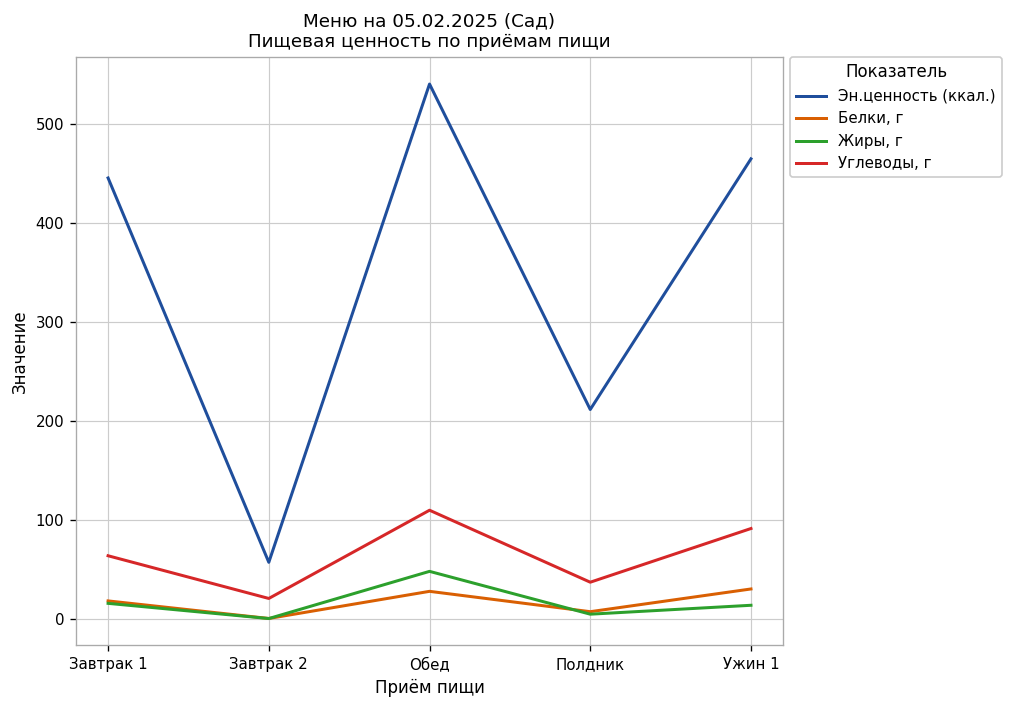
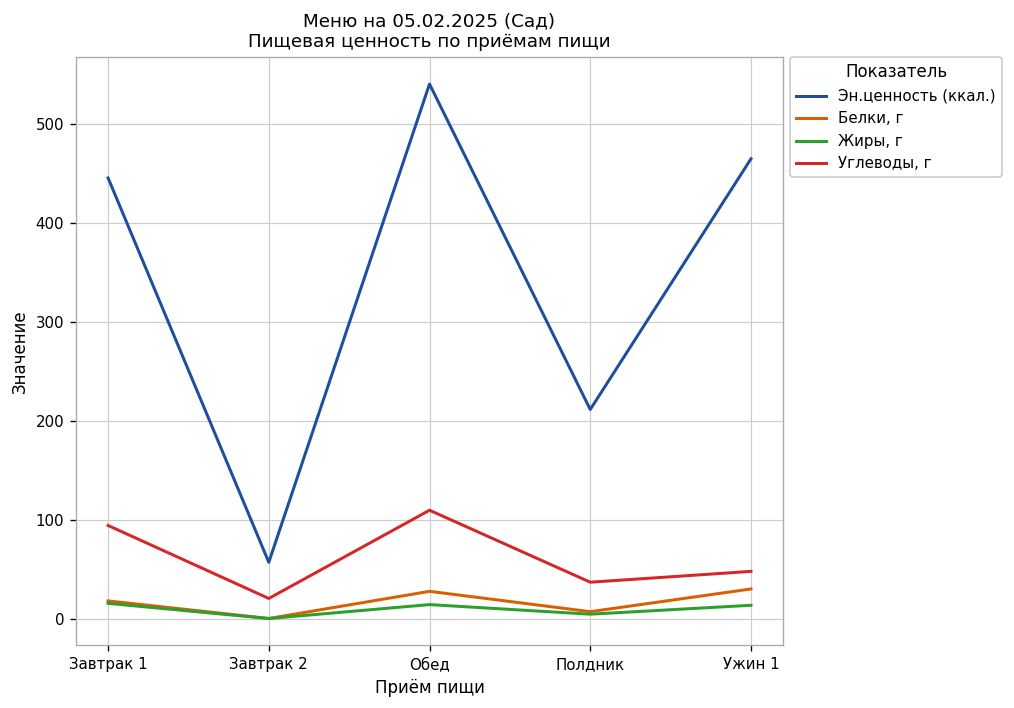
  {
    "Эн.ценность (ккал.)": {
      "Завтрак 1": 450,
      "Завтрак 2": 60,
      "Обед": 540,
      "Полдник": 210,
      "Ужин 1": 460
    },
    "Белки, г": {
      "Обед": 30,
      "Ужин 1": 30
    },
    "Жиры, г": {
-     "Обед": 50,
+     "Обед": 10,
      "Ужин 1": 10
    },
    "Углеводы, г": {
-     "Завтрак 1": 60,
+     "Завтрак 1": 90,
      "Завтрак 2": 20,
      "Обед": 110,
      "Полдник": 40,
-     "Ужин 1": 90
+     "Ужин 1": 50
    }
  }
